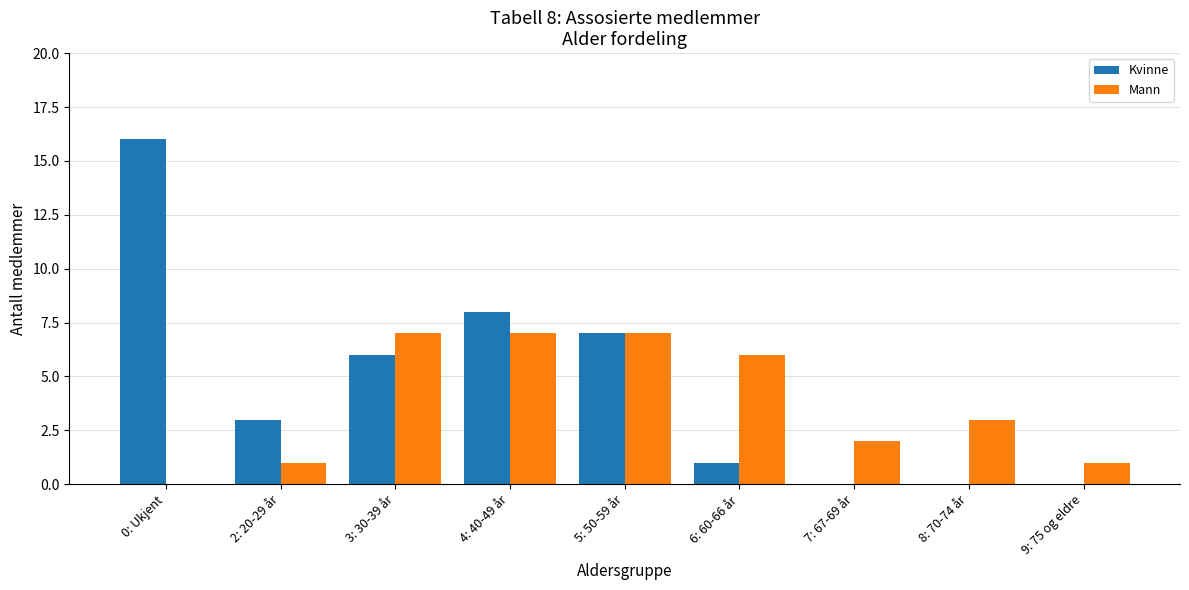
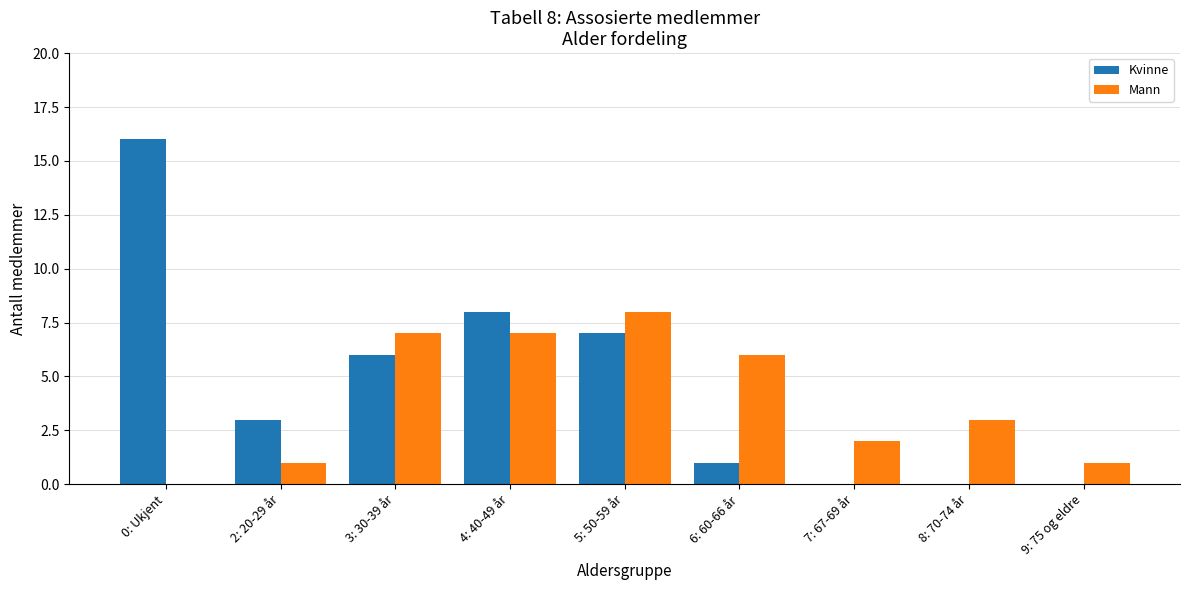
  {
    "Kvinne": {
      "0: Ukjent": 16,
      "2: 20-29 år": 3,
      "3: 30-39 år": 6,
      "4: 40-49 år": 8,
      "5: 50-59 år": 7,
      "6: 60-66 år": 1,
      "7: 67-69 år": 0,
      "8: 70-74 år": 0,
      "9: 75 og eldre": 0
    },
    "Mann": {
      "0: Ukjent": 0,
      "2: 20-29 år": 1,
      "3: 30-39 år": 7,
      "4: 40-49 år": 7,
-     "5: 50-59 år": 7,
+     "5: 50-59 år": 8,
      "6: 60-66 år": 6,
      "7: 67-69 år": 2,
      "8: 70-74 år": 3,
      "9: 75 og eldre": 1
    }
  }
